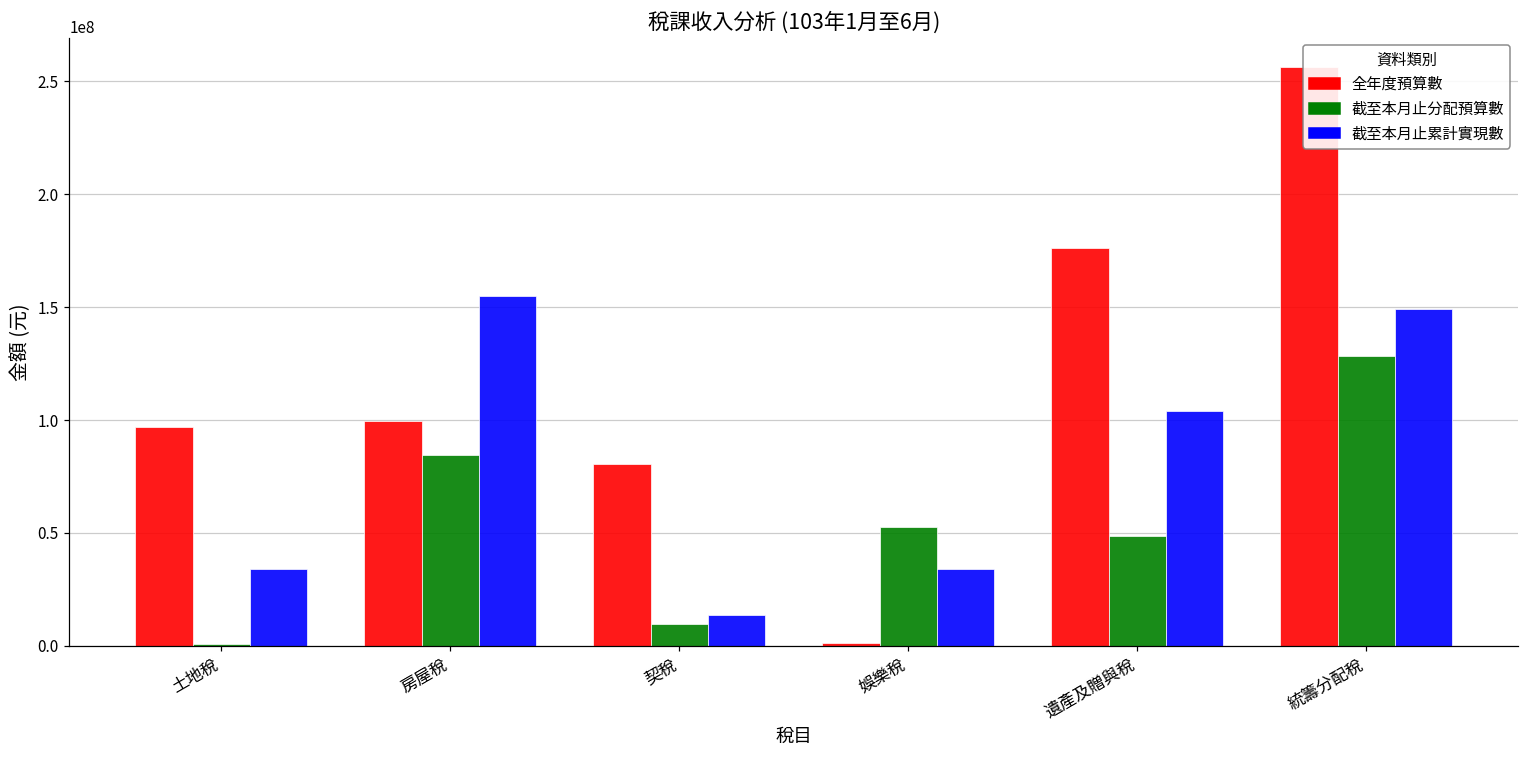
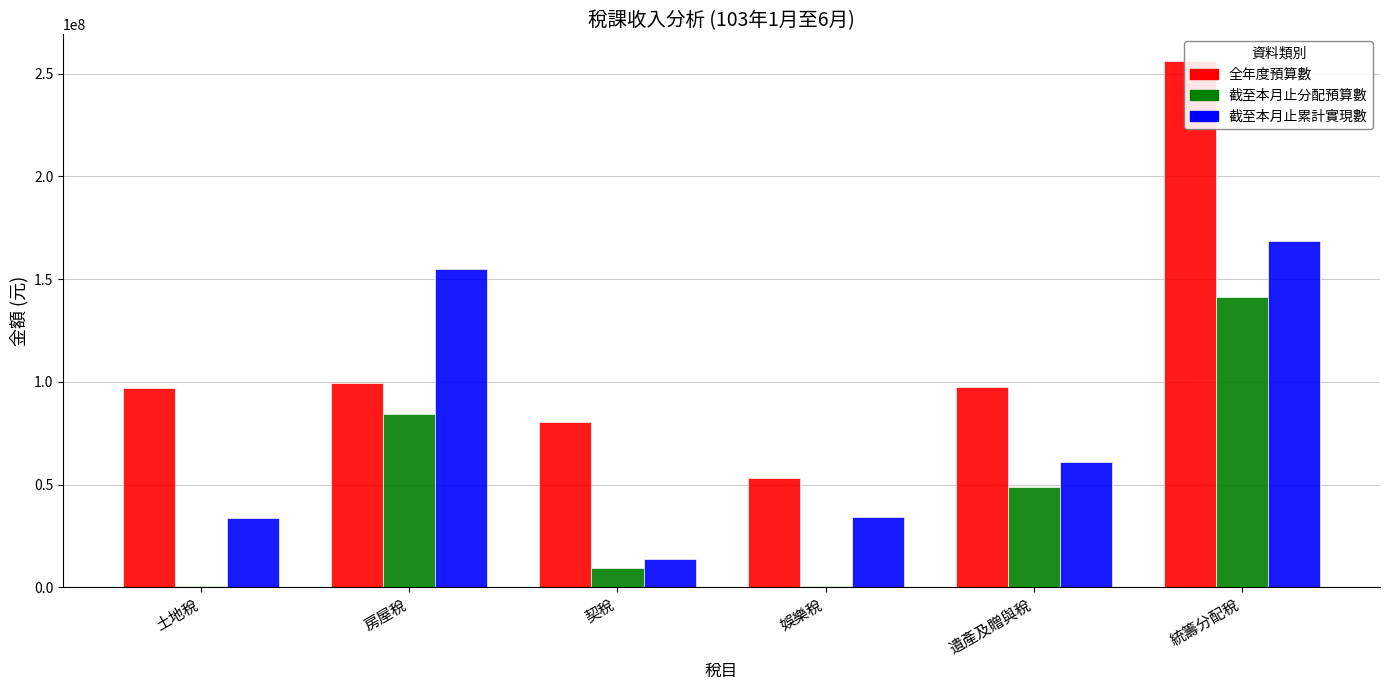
  {
    "全年度預算數": {
      "土地稅": 97000000,
      "房屋稅": 100000000,
      "契稅": 81000000,
-     "娛樂稅": 1000000,
-     "遺產及贈與稅": 176000000
+     "娛樂稅": 53000000,
+     "遺產及贈與稅": 98000000
    },
    "截至本月止分配預算數": {
      "房屋稅": 84000000,
      "契稅": 10000000,
-     "娛樂稅": 53000000,
+     "娛樂稅": 1000000,
      "遺產及贈與稅": 49000000,
-     "統籌分配稅": 128000000
+     "統籌分配稅": 141000000
    },
    "截至本月止累計實現數": {
      "土地稅": 34000000,
      "房屋稅": 155000000,
      "契稅": 14000000,
      "娛樂稅": 34000000,
-     "遺產及贈與稅": 104000000,
-     "統籌分配稅": 149000000
+     "遺產及贈與稅": 61000000,
+     "統籌分配稅": 169000000
    }
  }
